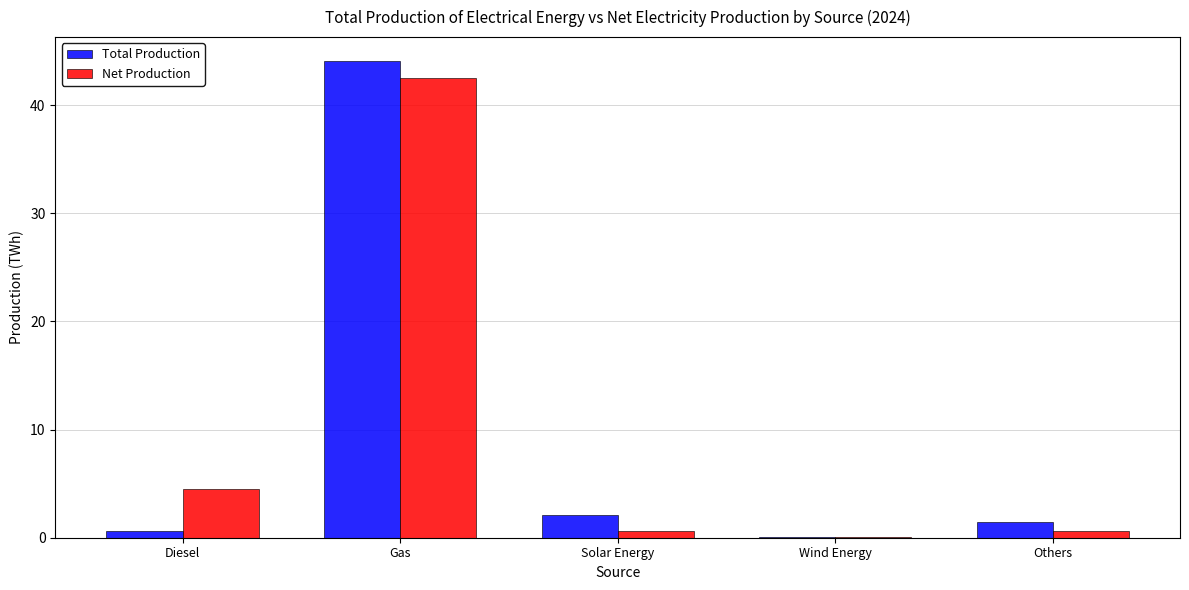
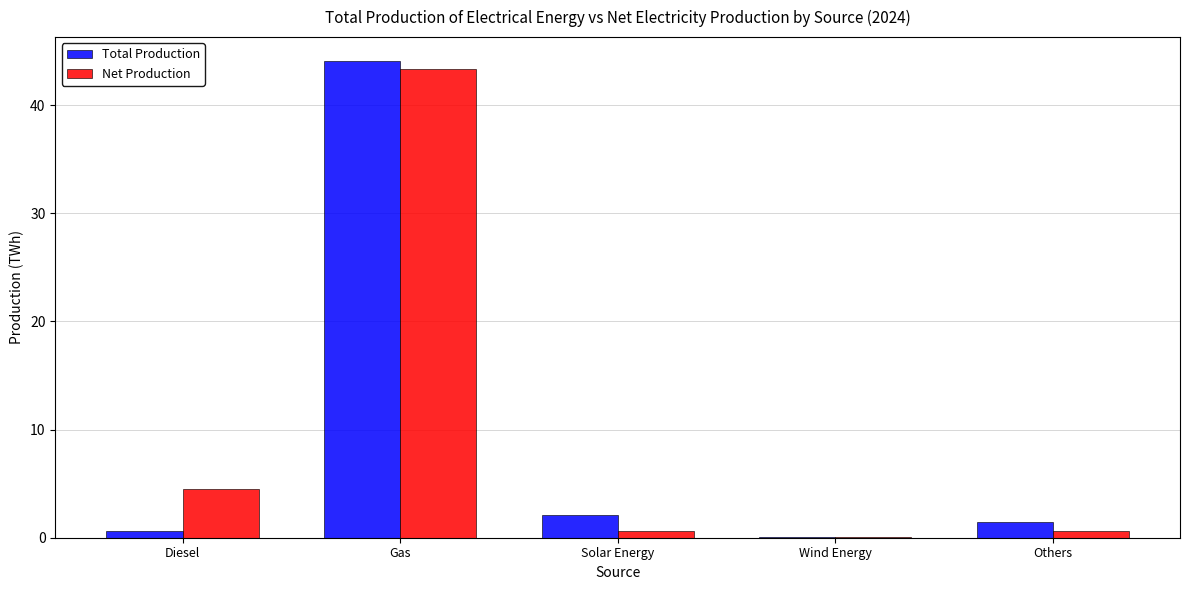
  {
    "Total Production": {
      "Diesel": 0.6,
      "Gas": 44.1,
      "Solar Energy": 2.1,
      "Others": 1.5
    },
    "Net Production": {
      "Diesel": 4.5,
-     "Gas": 42.5,
+     "Gas": 43.4,
      "Solar Energy": 0.6,
      "Others": 0.6
    }
  }
